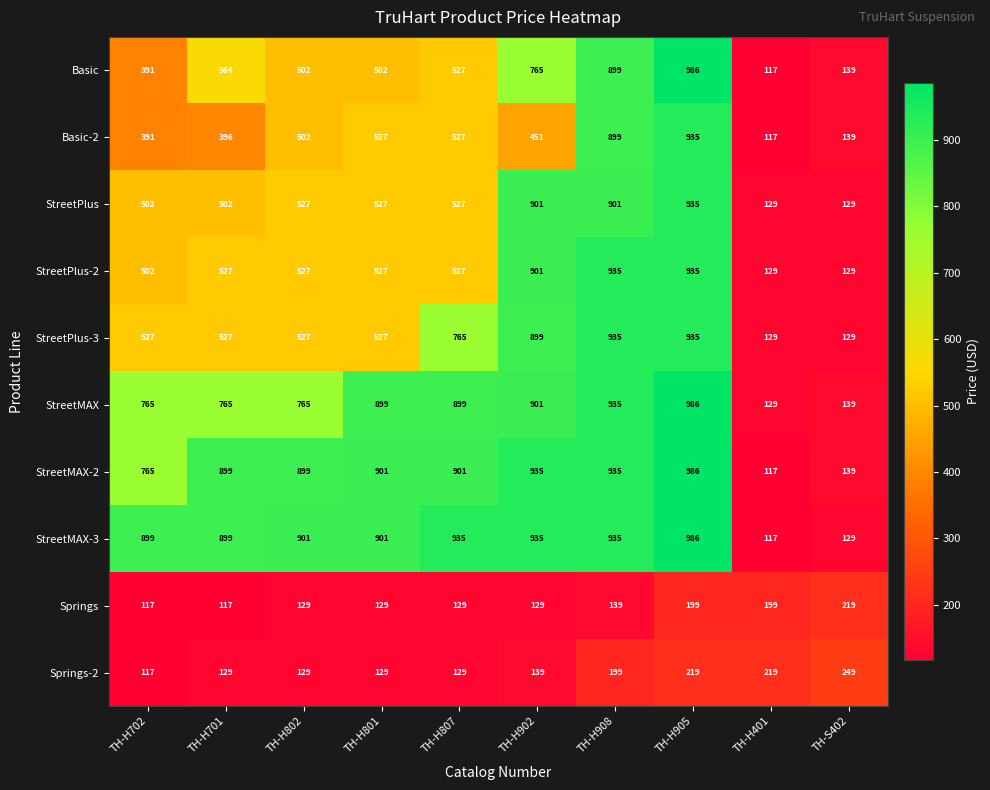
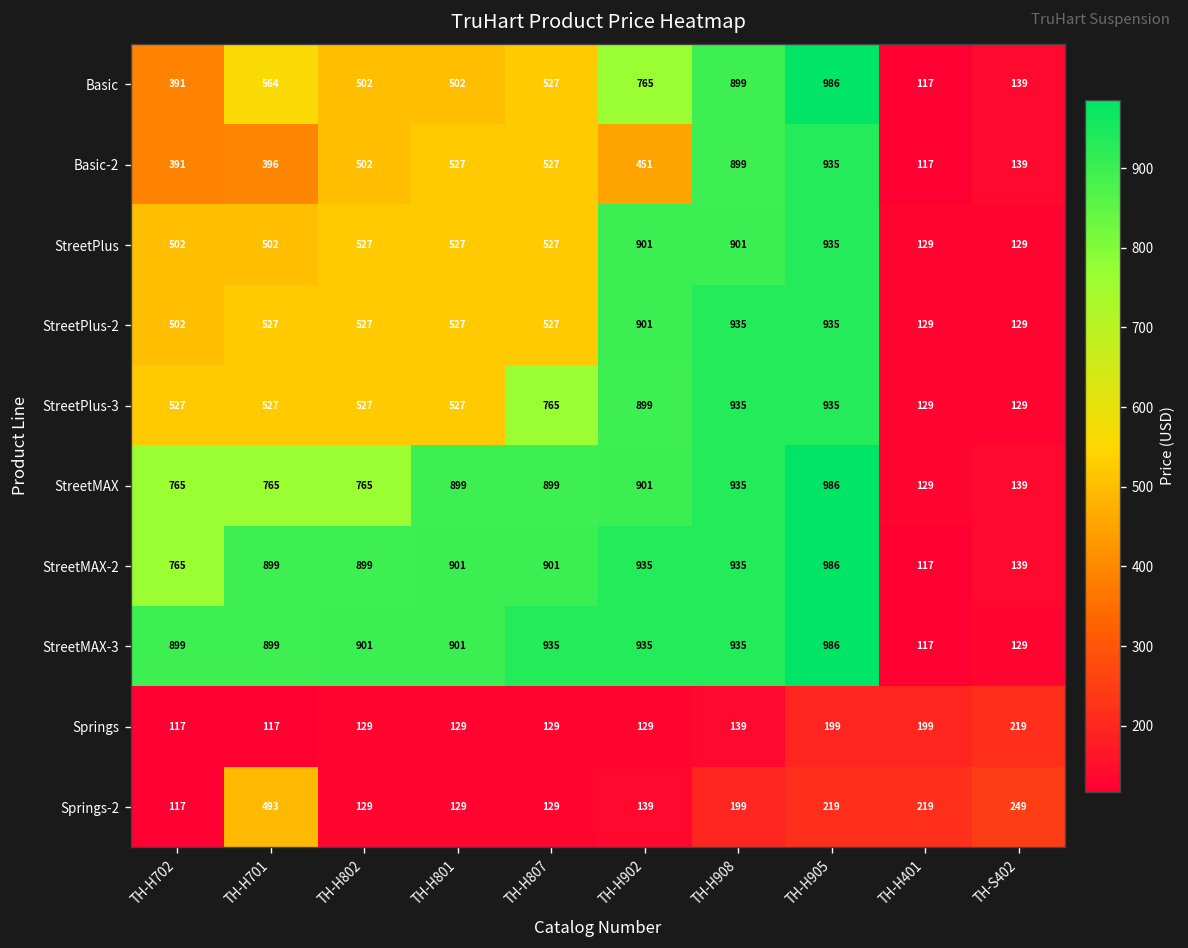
  {
    "Basic": {
      "TH-H702": 391,
      "TH-H701": 564,
      "TH-H802": 502,
      "TH-H801": 502,
      "TH-H807": 527,
      "TH-H902": 765,
      "TH-H908": 899,
      "TH-H905": 986,
      "TH-H401": 117,
      "TH-S402": 139
    },
    "Basic-2": {
      "TH-H702": 391,
      "TH-H701": 396,
      "TH-H802": 502,
      "TH-H801": 527,
      "TH-H807": 527,
      "TH-H902": 451,
      "TH-H908": 899,
      "TH-H905": 935,
      "TH-H401": 117,
      "TH-S402": 139
    },
    "StreetPlus": {
      "TH-H702": 502,
      "TH-H701": 502,
      "TH-H802": 527,
      "TH-H801": 527,
      "TH-H807": 527,
      "TH-H902": 901,
      "TH-H908": 901,
      "TH-H905": 935,
      "TH-H401": 129,
      "TH-S402": 129
    },
    "StreetPlus-2": {
      "TH-H702": 502,
      "TH-H701": 527,
      "TH-H802": 527,
      "TH-H801": 527,
      "TH-H807": 527,
      "TH-H902": 901,
      "TH-H908": 935,
      "TH-H905": 935,
      "TH-H401": 129,
      "TH-S402": 129
    },
    "StreetPlus-3": {
      "TH-H702": 527,
      "TH-H701": 527,
      "TH-H802": 527,
      "TH-H801": 527,
      "TH-H807": 765,
      "TH-H902": 899,
      "TH-H908": 935,
      "TH-H905": 935,
      "TH-H401": 129,
      "TH-S402": 129
    },
    "StreetMAX": {
      "TH-H702": 765,
      "TH-H701": 765,
      "TH-H802": 765,
      "TH-H801": 899,
      "TH-H807": 899,
      "TH-H902": 901,
      "TH-H908": 935,
      "TH-H905": 986,
      "TH-H401": 129,
      "TH-S402": 139
    },
    "StreetMAX-2": {
      "TH-H702": 765,
      "TH-H701": 899,
      "TH-H802": 899,
      "TH-H801": 901,
      "TH-H807": 901,
      "TH-H902": 935,
      "TH-H908": 935,
      "TH-H905": 986,
      "TH-H401": 117,
      "TH-S402": 139
    },
    "StreetMAX-3": {
      "TH-H702": 899,
      "TH-H701": 899,
      "TH-H802": 901,
      "TH-H801": 901,
      "TH-H807": 935,
      "TH-H902": 935,
      "TH-H908": 935,
      "TH-H905": 986,
      "TH-H401": 117,
      "TH-S402": 129
    },
    "Springs": {
      "TH-H702": 117,
      "TH-H701": 117,
      "TH-H802": 129,
      "TH-H801": 129,
      "TH-H807": 129,
      "TH-H902": 129,
      "TH-H908": 139,
      "TH-H905": 199,
      "TH-H401": 199,
      "TH-S402": 219
    },
    "Springs-2": {
      "TH-H702": 117,
-     "TH-H701": 129,
+     "TH-H701": 493,
      "TH-H802": 129,
      "TH-H801": 129,
      "TH-H807": 129,
      "TH-H902": 139,
      "TH-H908": 199,
      "TH-H905": 219,
      "TH-H401": 219,
      "TH-S402": 249
    }
  }
